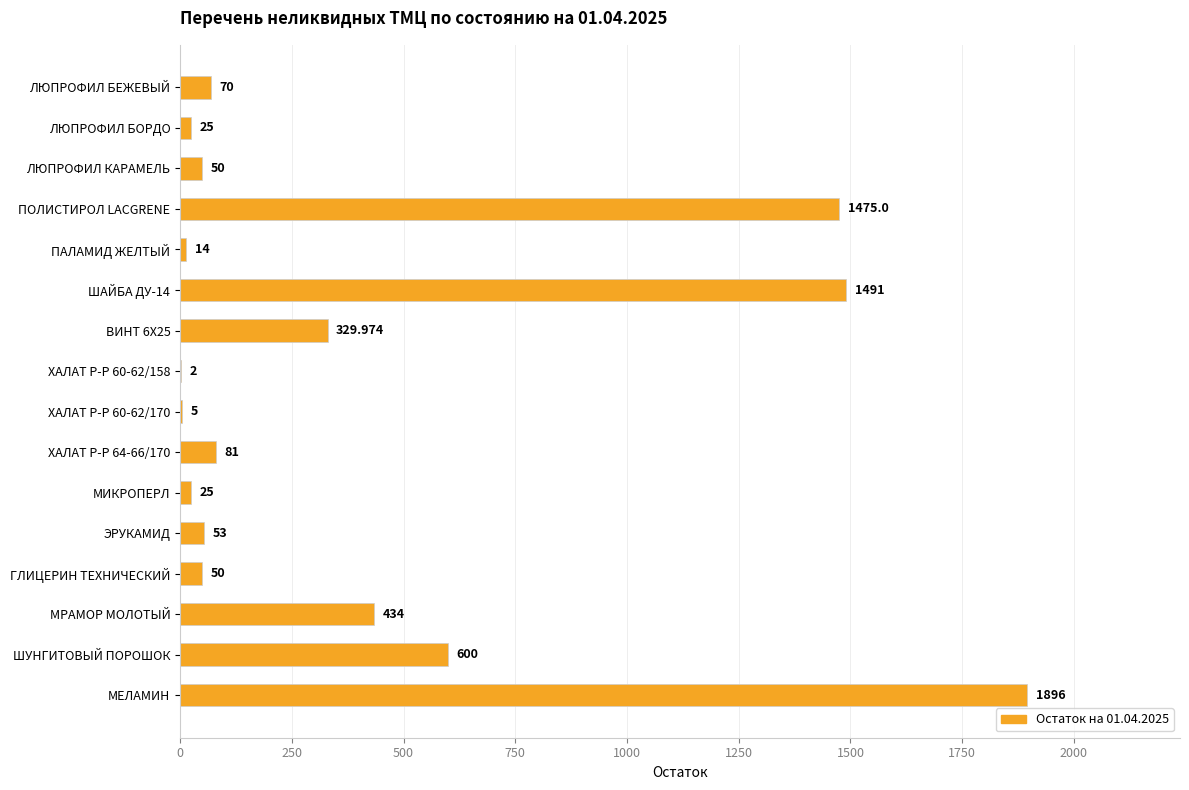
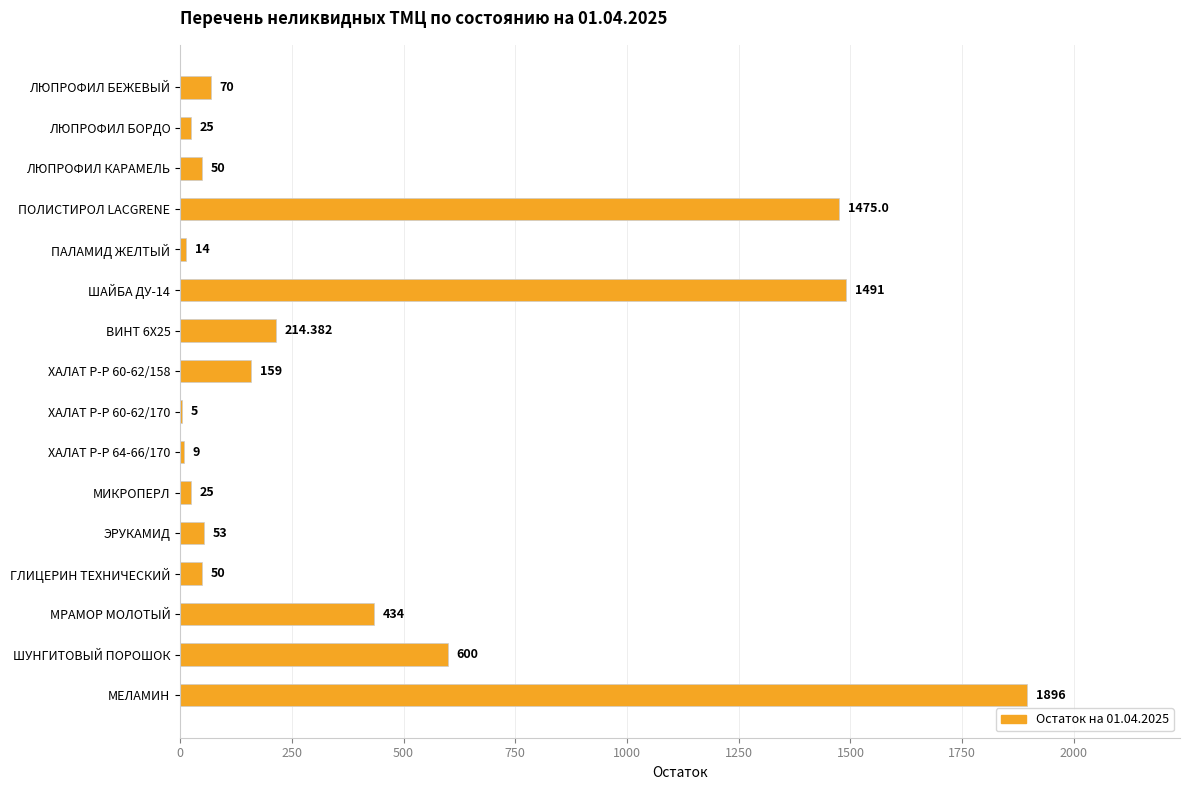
  {
    "ЛЮПРОФИЛ БЕЖЕВЫЙ": 70,
    "ЛЮПРОФИЛ БОРДО": 25,
    "ЛЮПРОФИЛ КАРАМЕЛЬ": 50,
    "ПОЛИСТИРОЛ LACGRENE": 1475.0,
    "ПАЛАМИД ЖЕЛТЫЙ": 14,
    "ШАЙБА ДУ-14": 1491,
-   "ВИНТ 6Х25": 329.974,
-   "ХАЛАТ Р-Р 60-62/158": 2,
+   "ВИНТ 6Х25": 214.382,
+   "ХАЛАТ Р-Р 60-62/158": 159,
    "ХАЛАТ Р-Р 60-62/170": 5,
-   "ХАЛАТ Р-Р 64-66/170": 81,
+   "ХАЛАТ Р-Р 64-66/170": 9,
    "МИКРОПЕРЛ": 25,
    "ЭРУКАМИД": 53,
    "ГЛИЦЕРИН ТЕХНИЧЕСКИЙ": 50,
    "МРАМОР МОЛОТЫЙ": 434,
    "ШУНГИТОВЫЙ ПОРОШОК": 600,
    "МЕЛАМИН": 1896
  }
